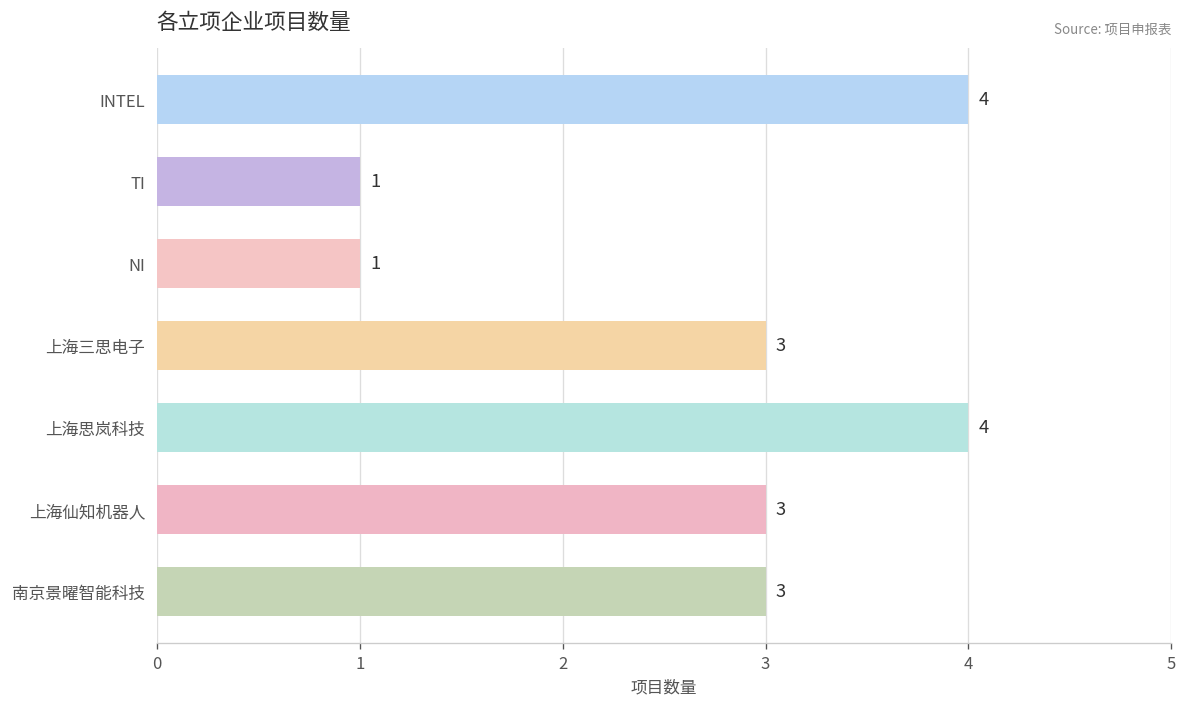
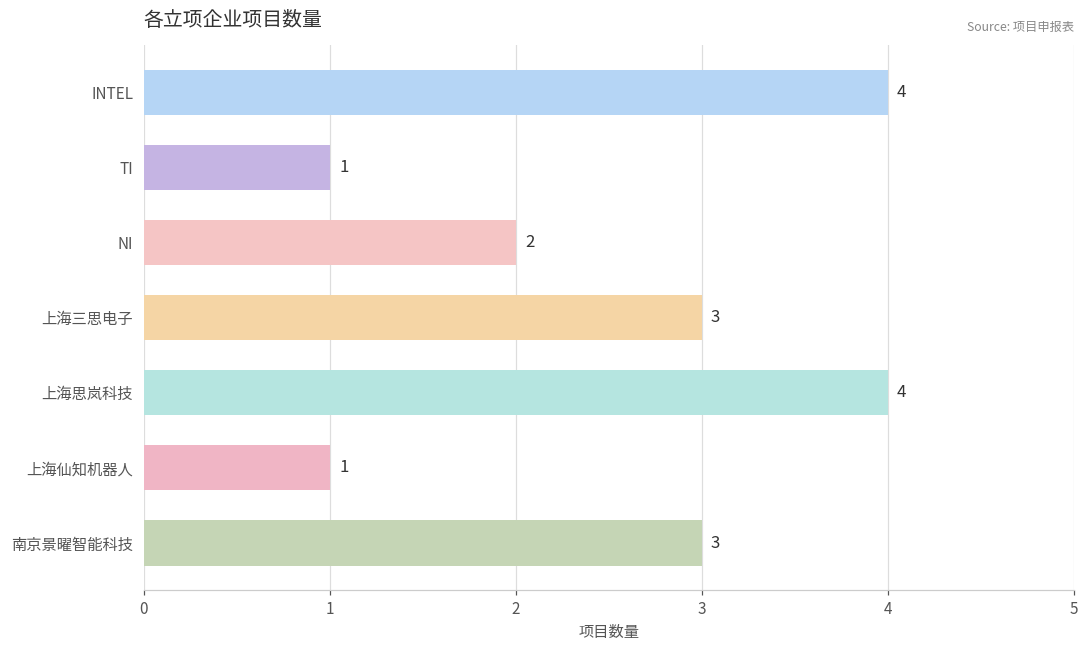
  {
    "INTEL": 4,
    "TI": 1,
-   "NI": 1,
+   "NI": 2,
    "上海三思电子": 3,
    "上海思岚科技": 4,
-   "上海仙知机器人": 3,
+   "上海仙知机器人": 1,
    "南京景曜智能科技": 3
  }
